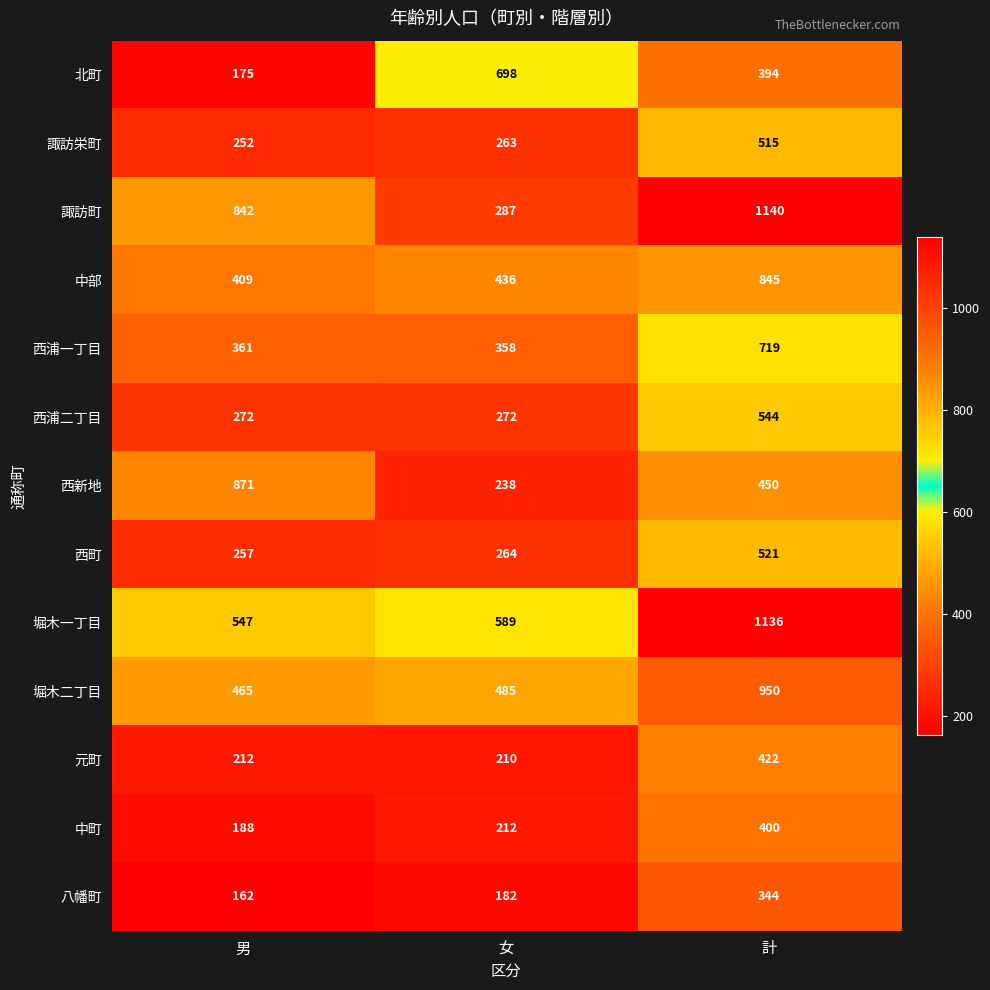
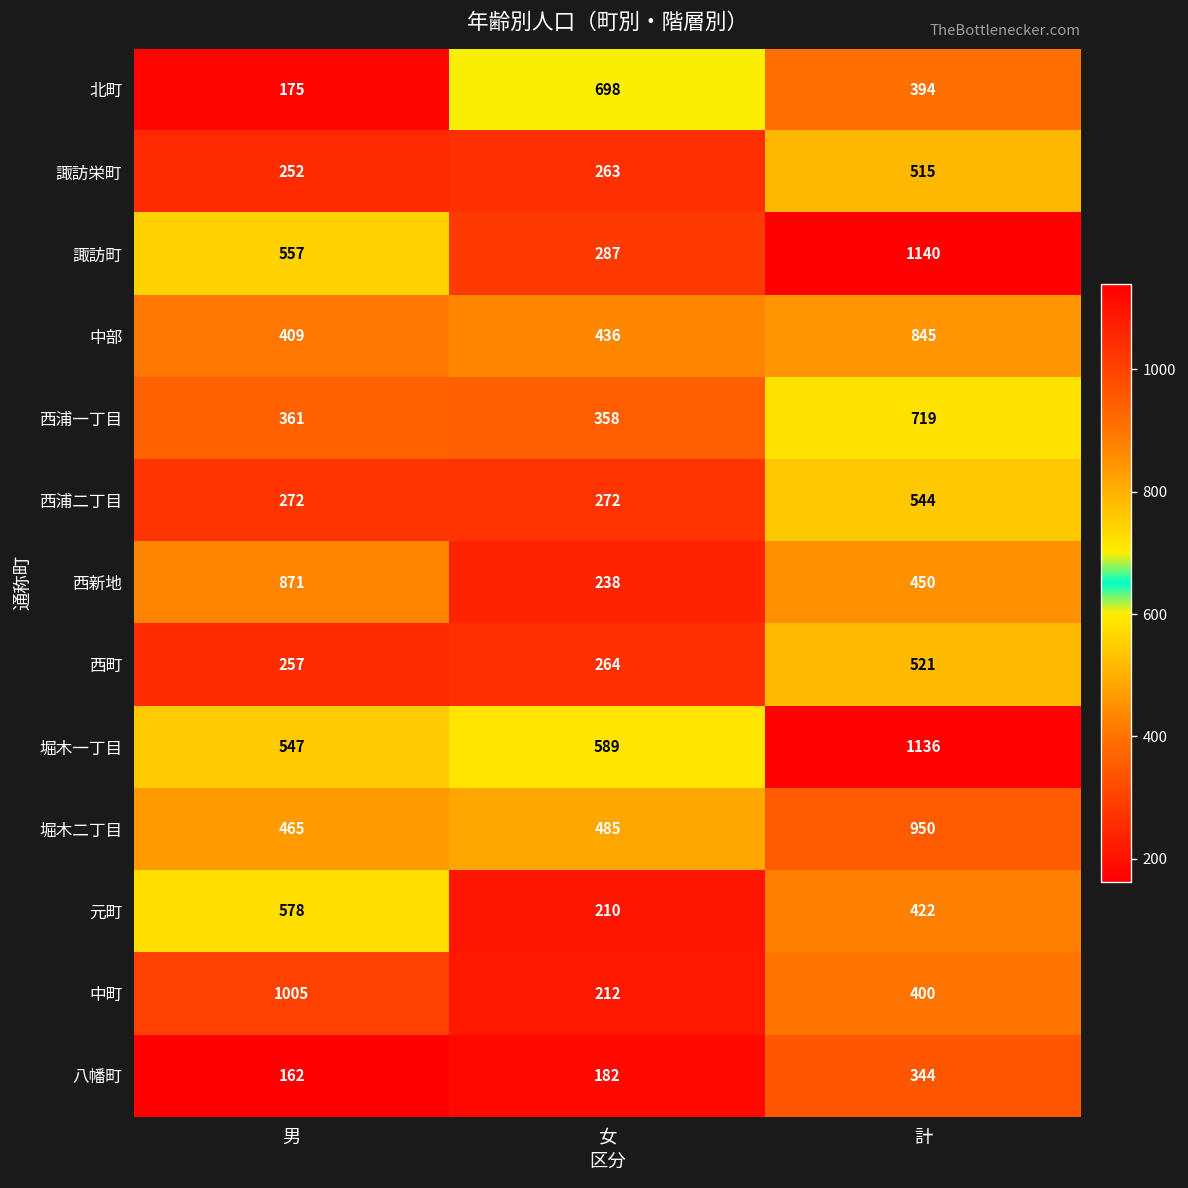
  {
    "北町": {
      "男": 175,
      "女": 698,
      "計": 394
    },
    "諏訪栄町": {
      "男": 252,
      "女": 263,
      "計": 515
    },
    "諏訪町": {
-     "男": 842,
+     "男": 557,
      "女": 287,
      "計": 1140
    },
    "中部": {
      "男": 409,
      "女": 436,
      "計": 845
    },
    "西浦一丁目": {
      "男": 361,
      "女": 358,
      "計": 719
    },
    "西浦二丁目": {
      "男": 272,
      "女": 272,
      "計": 544
    },
    "西新地": {
      "男": 871,
      "女": 238,
      "計": 450
    },
    "西町": {
      "男": 257,
      "女": 264,
      "計": 521
    },
    "堀木一丁目": {
      "男": 547,
      "女": 589,
      "計": 1136
    },
    "堀木二丁目": {
      "男": 465,
      "女": 485,
      "計": 950
    },
    "元町": {
-     "男": 212,
+     "男": 578,
      "女": 210,
      "計": 422
    },
    "中町": {
-     "男": 188,
+     "男": 1005,
      "女": 212,
      "計": 400
    },
    "八幡町": {
      "男": 162,
      "女": 182,
      "計": 344
    }
  }
